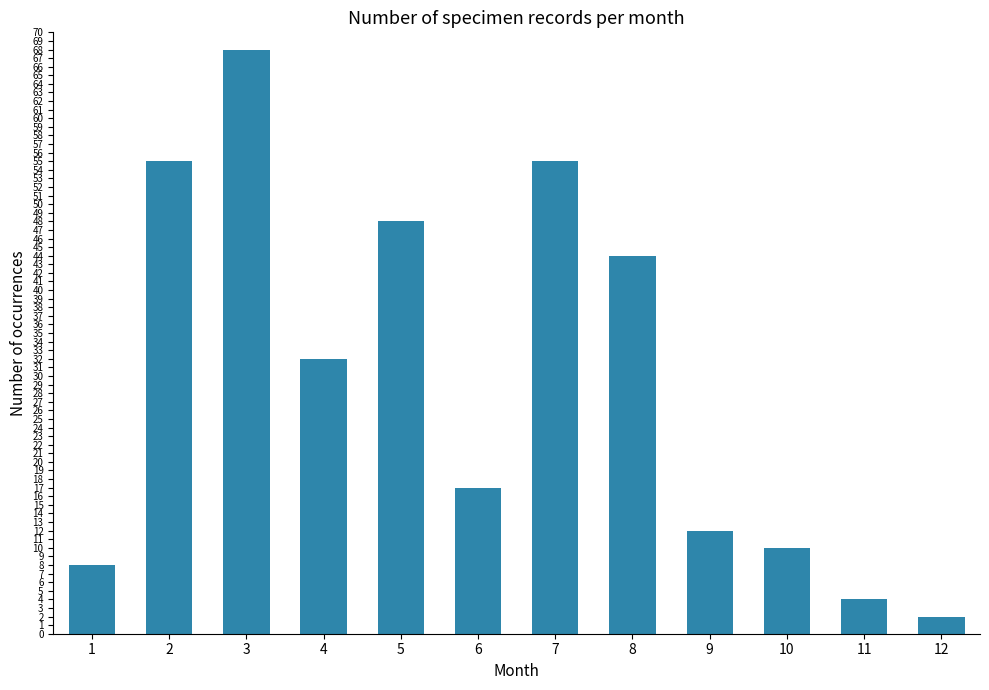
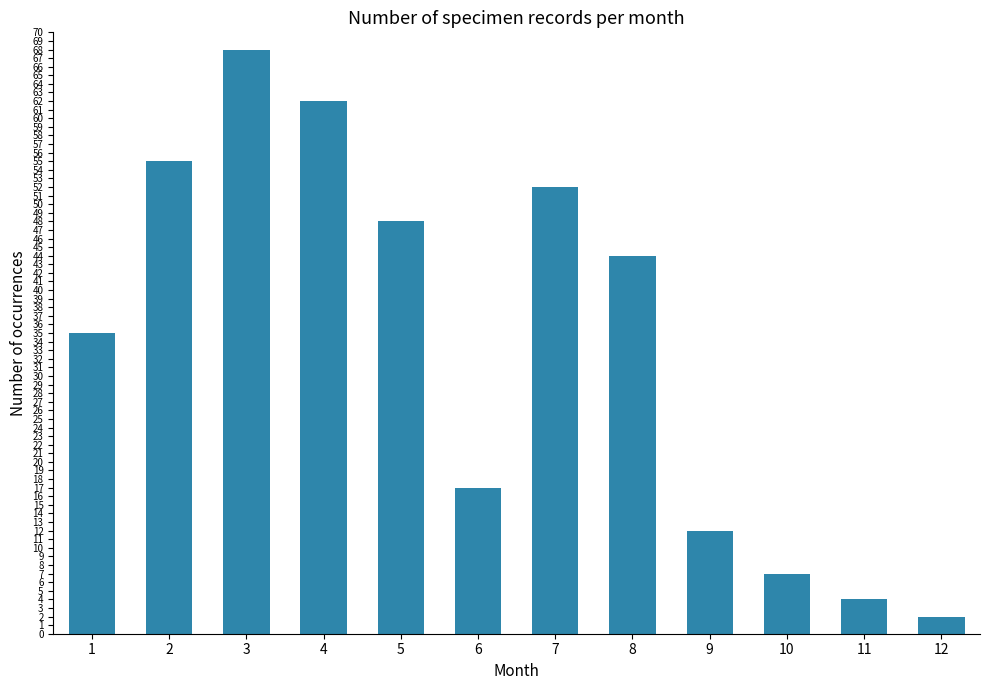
  {
-   "1": 8,
+   "1": 35,
    "2": 55,
    "3": 68,
-   "4": 32,
+   "4": 62,
    "5": 48,
    "6": 17,
-   "7": 55,
+   "7": 52,
    "8": 44,
    "9": 12,
-   "10": 10,
+   "10": 7,
    "11": 4,
    "12": 2
  }
